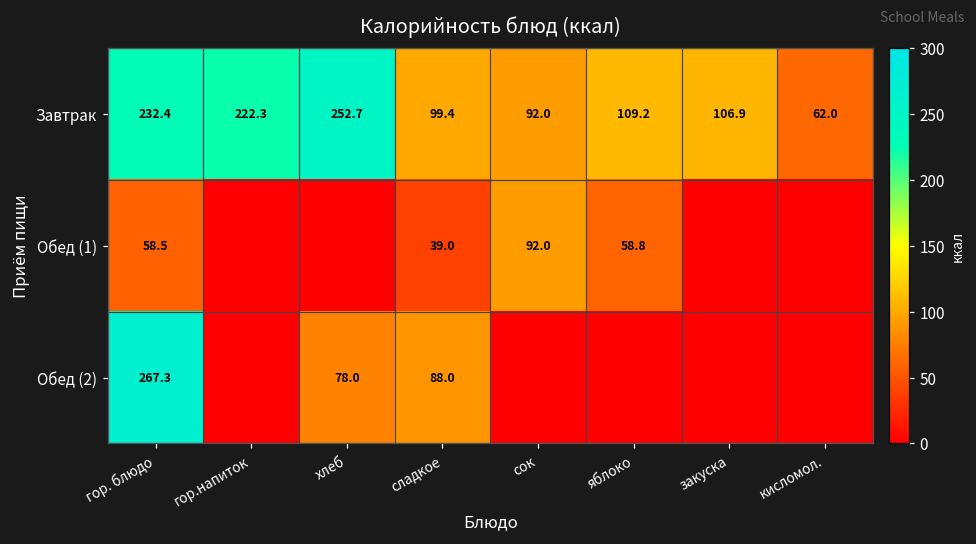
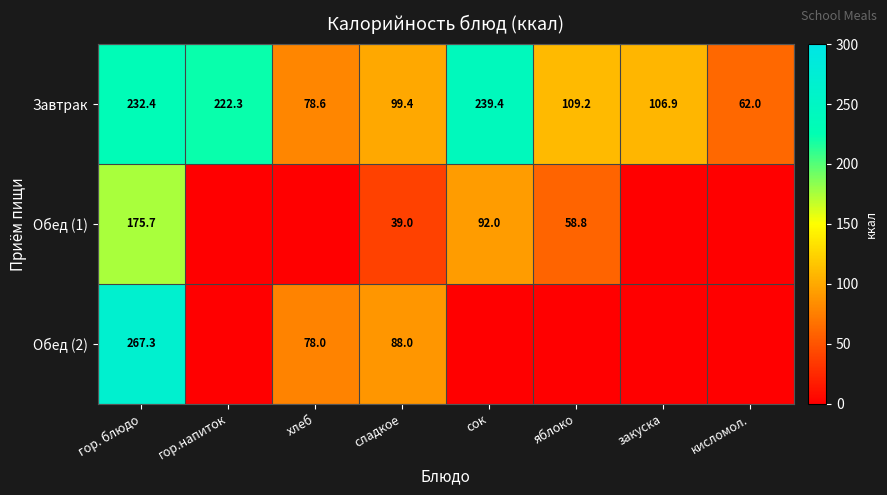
  {
    "Завтрак": {
      "гор. блюдо": 232.4,
      "гор.напиток": 222.3,
-     "хлеб": 252.7,
+     "хлеб": 78.6,
      "сладкое": 99.4,
-     "сок": 92.0,
+     "сок": 239.4,
      "яблоко": 109.2,
      "закуска": 106.9,
      "кисломол.": 62.0
    },
    "Обед (1)": {
-     "гор. блюдо": 58.5,
+     "гор. блюдо": 175.7,
      "сладкое": 39.0,
      "сок": 92.0,
      "яблоко": 58.8
    },
    "Обед (2)": {
      "гор. блюдо": 267.3,
      "хлеб": 78.0,
      "сладкое": 88.0
    }
  }
